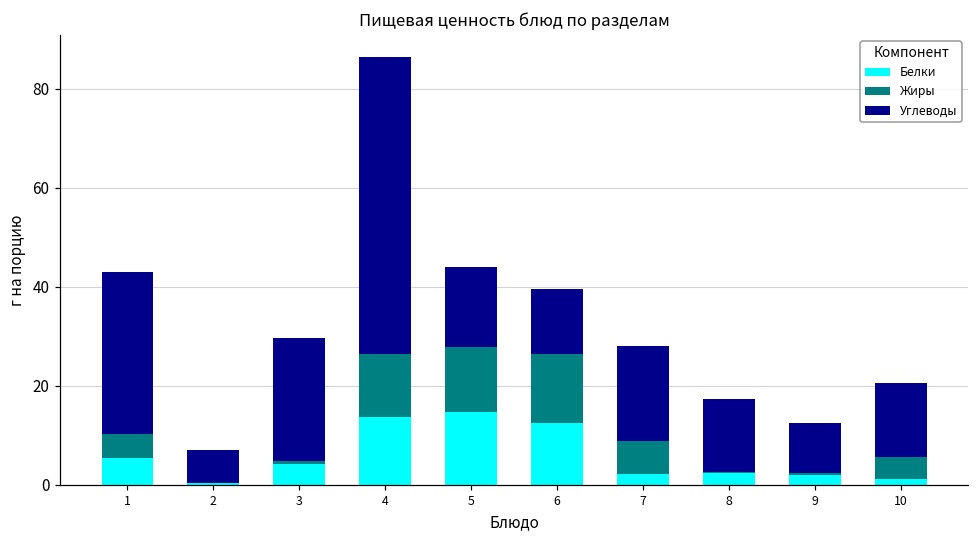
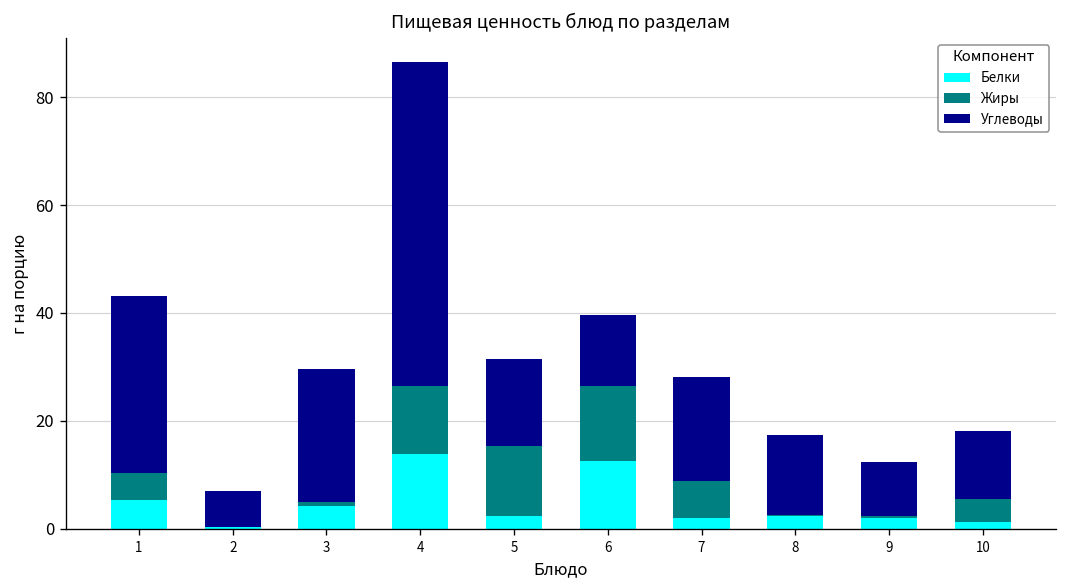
  {
    "Белки": {
      "1": 5,
      "3": 4,
      "4": 14,
-     "5": 15,
+     "5": 2,
      "6": 13,
      "7": 2,
      "8": 2,
      "9": 2,
      "10": 1
    },
    "Жиры": {
      "1": 5,
      "2": 0,
      "3": 1,
      "4": 13,
      "5": 13,
      "6": 14,
      "7": 7,
      "10": 4
    },
    "Углеводы": {
      "1": 33,
      "2": 7,
      "3": 25,
      "4": 60,
      "5": 16,
      "6": 13,
      "7": 19,
      "8": 15,
      "9": 10,
-     "10": 15
+     "10": 13
    }
  }
